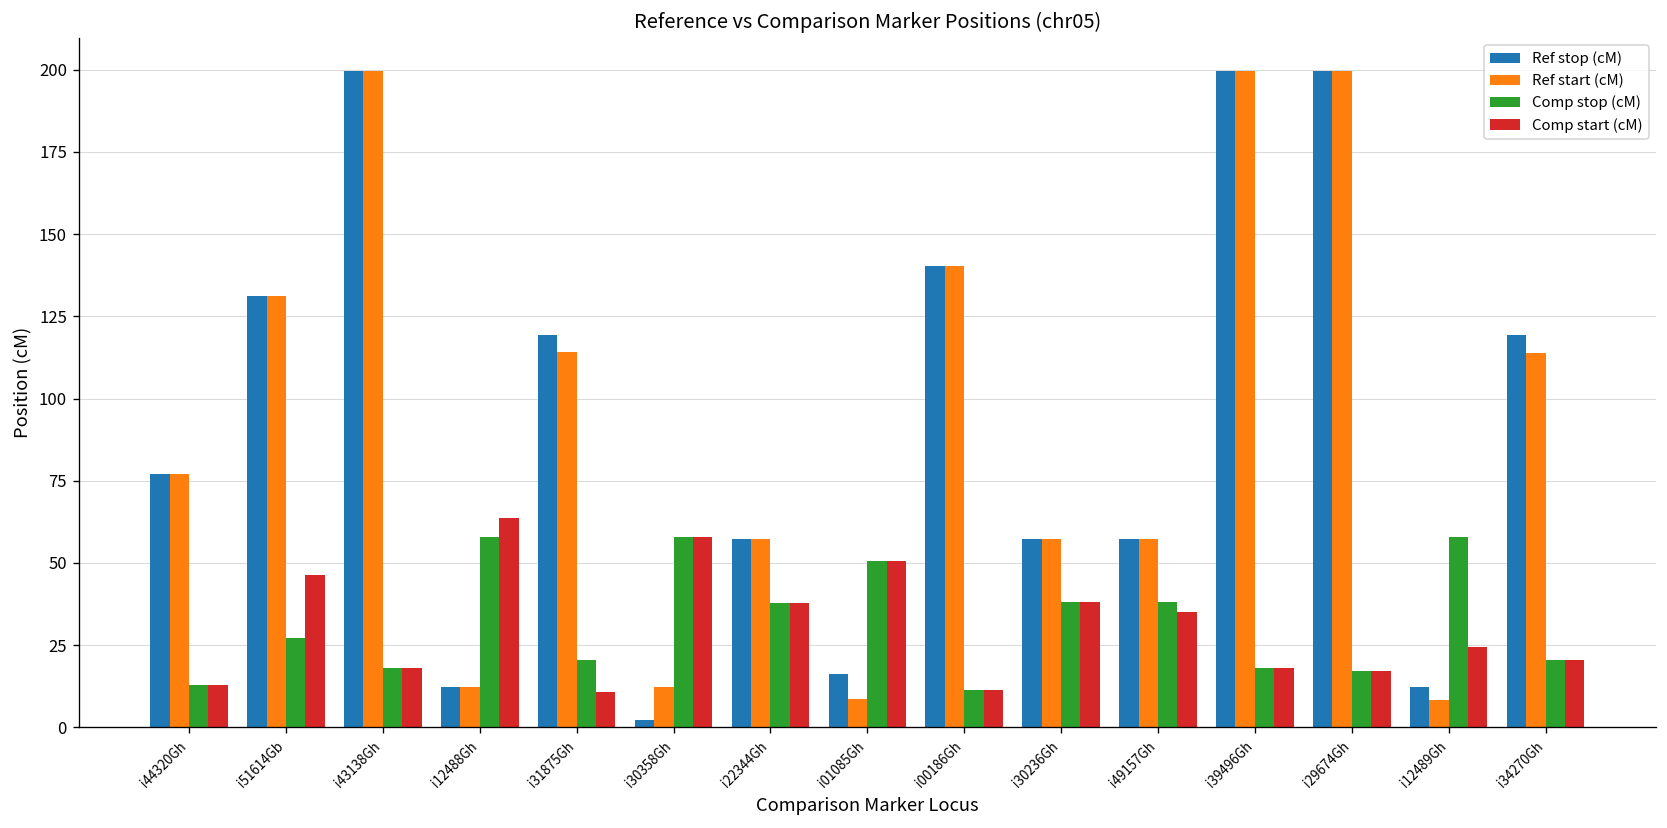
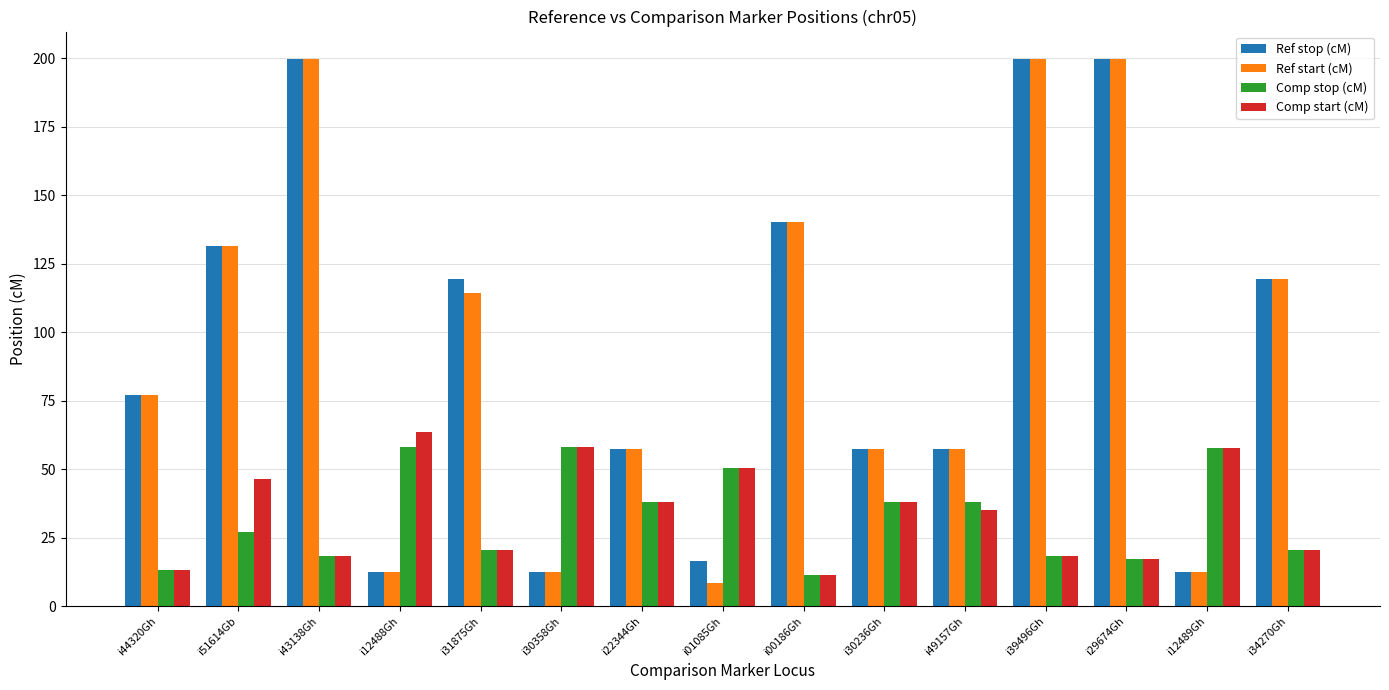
  {
    "Ref stop (cM)": {
      "i44320Gh": 77,
      "i51614Gb": 131,
      "i43138Gh": 200,
      "i12488Gh": 12,
      "i31875Gh": 119,
-     "i30358Gh": 2,
+     "i30358Gh": 12,
      "i22344Gh": 57,
      "i01085Gh": 16,
      "i00186Gh": 140,
      "i30236Gh": 57,
      "i49157Gh": 57,
      "i39496Gh": 200,
      "i29674Gh": 200,
      "i12489Gh": 12,
      "i34270Gh": 119
    },
    "Ref start (cM)": {
      "i44320Gh": 77,
      "i51614Gb": 131,
      "i43138Gh": 200,
      "i12488Gh": 12,
      "i31875Gh": 114,
      "i30358Gh": 12,
      "i22344Gh": 57,
      "i01085Gh": 9,
      "i00186Gh": 140,
      "i30236Gh": 57,
      "i49157Gh": 57,
      "i39496Gh": 200,
      "i29674Gh": 200,
-     "i12489Gh": 8,
-     "i34270Gh": 114
+     "i12489Gh": 12,
+     "i34270Gh": 119
    },
    "Comp stop (cM)": {
      "i44320Gh": 13,
      "i51614Gb": 27,
      "i43138Gh": 18,
      "i12488Gh": 58,
      "i31875Gh": 21,
      "i30358Gh": 58,
      "i22344Gh": 38,
      "i01085Gh": 51,
      "i00186Gh": 11,
      "i30236Gh": 38,
      "i49157Gh": 38,
      "i39496Gh": 18,
      "i29674Gh": 17,
      "i12489Gh": 58,
      "i34270Gh": 21
    },
    "Comp start (cM)": {
      "i44320Gh": 13,
      "i51614Gb": 46,
      "i43138Gh": 18,
      "i12488Gh": 64,
-     "i31875Gh": 11,
+     "i31875Gh": 21,
      "i30358Gh": 58,
      "i22344Gh": 38,
      "i01085Gh": 51,
      "i00186Gh": 11,
      "i30236Gh": 38,
      "i49157Gh": 35,
      "i39496Gh": 18,
      "i29674Gh": 17,
-     "i12489Gh": 25,
+     "i12489Gh": 58,
      "i34270Gh": 21
    }
  }
